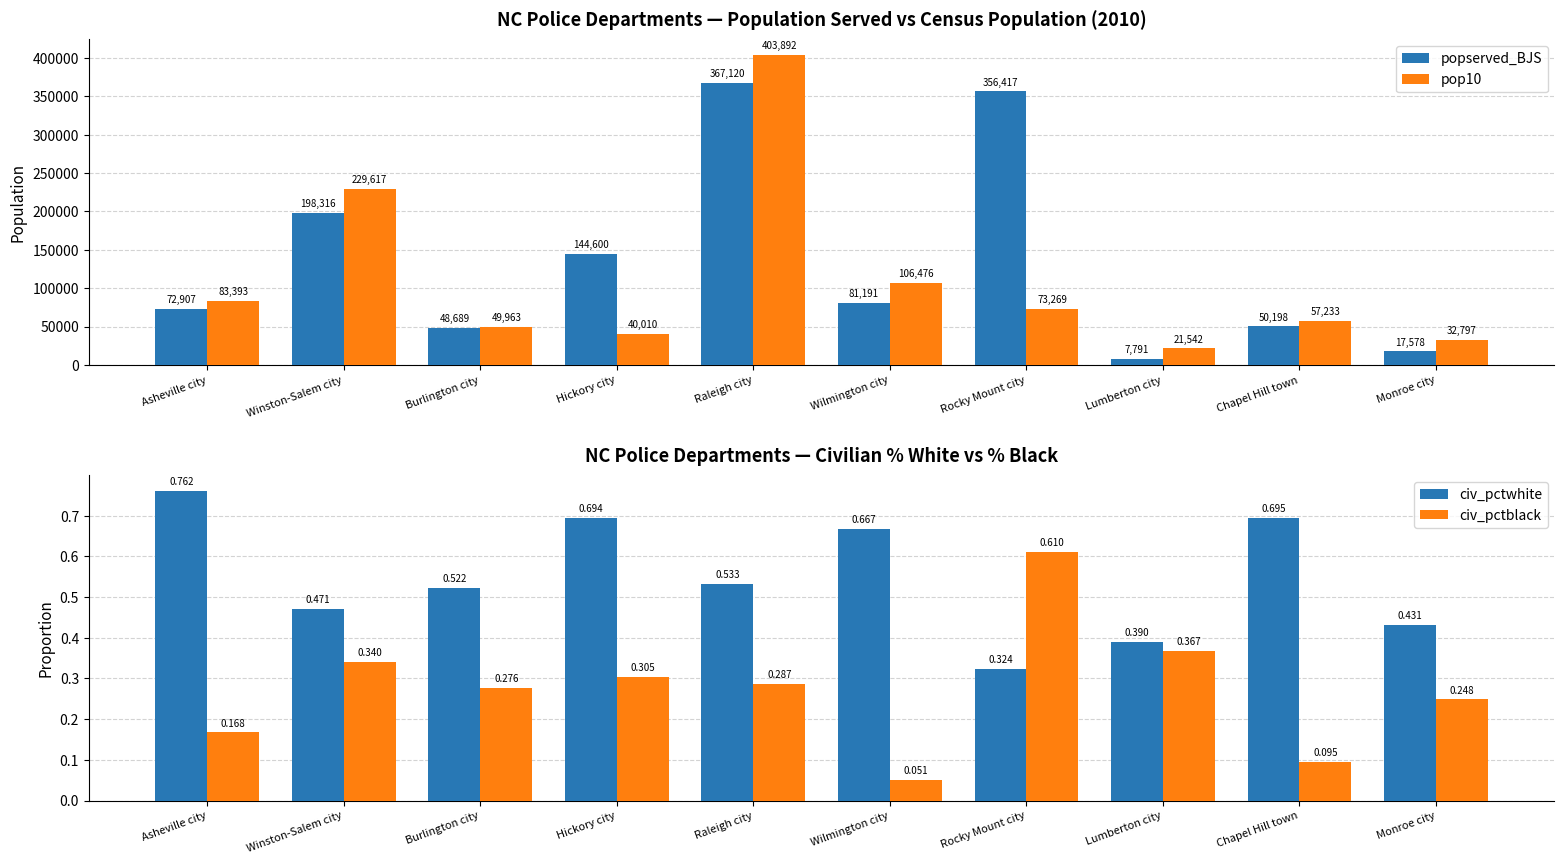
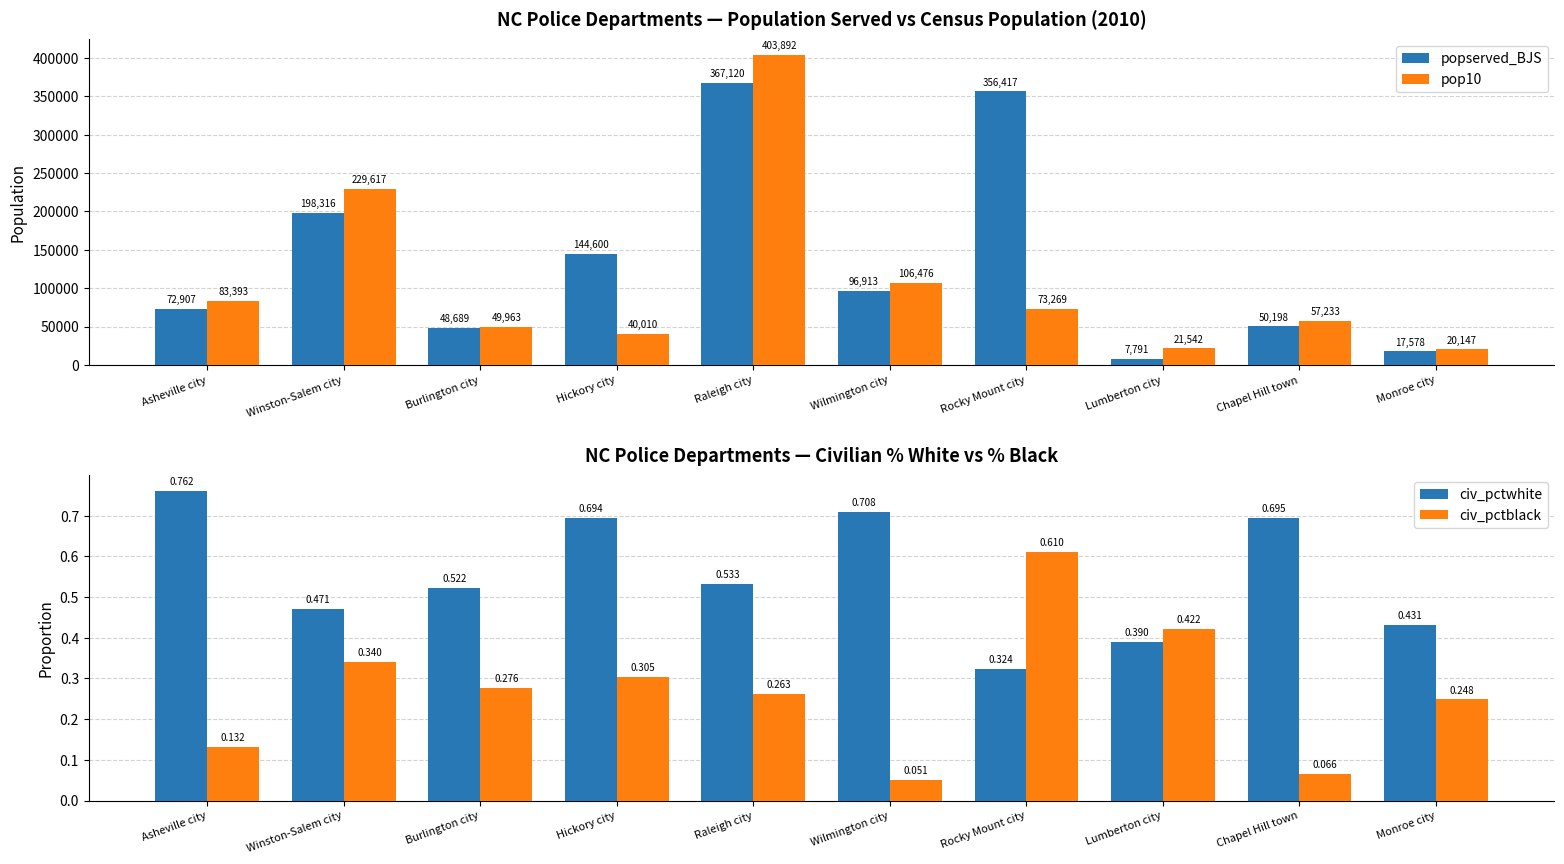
  {
    "NC Police Departments — Population Served vs Census Population (2010)": {
      "popserved_BJS": {
        "Asheville city": "72,907",
        "Winston-Salem city": "198,316",
        "Burlington city": "48,689",
        "Hickory city": "144,600",
        "Raleigh city": "367,120",
-       "Wilmington city": "81,191",
+       "Wilmington city": "96,913",
        "Rocky Mount city": "356,417",
        "Lumberton city": "7,791",
        "Chapel Hill town": "50,198",
        "Monroe city": "17,578"
      },
      "pop10": {
        "Asheville city": "83,393",
        "Winston-Salem city": "229,617",
        "Burlington city": "49,963",
        "Hickory city": "40,010",
        "Raleigh city": "403,892",
        "Wilmington city": "106,476",
        "Rocky Mount city": "73,269",
        "Lumberton city": "21,542",
        "Chapel Hill town": "57,233",
-       "Monroe city": "32,797"
+       "Monroe city": "20,147"
      }
    },
    "NC Police Departments — Civilian % White vs % Black": {
      "civ_pctwhite": {
        "Asheville city": "0.762",
        "Winston-Salem city": "0.471",
        "Burlington city": "0.522",
        "Hickory city": "0.694",
        "Raleigh city": "0.533",
-       "Wilmington city": "0.667",
+       "Wilmington city": "0.708",
        "Rocky Mount city": "0.324",
        "Lumberton city": "0.390",
        "Chapel Hill town": "0.695",
        "Monroe city": "0.431"
      },
      "civ_pctblack": {
-       "Asheville city": "0.168",
+       "Asheville city": "0.132",
        "Winston-Salem city": "0.340",
        "Burlington city": "0.276",
        "Hickory city": "0.305",
-       "Raleigh city": "0.287",
+       "Raleigh city": "0.263",
        "Wilmington city": "0.051",
        "Rocky Mount city": "0.610",
-       "Lumberton city": "0.367",
-       "Chapel Hill town": "0.095",
+       "Lumberton city": "0.422",
+       "Chapel Hill town": "0.066",
        "Monroe city": "0.248"
      }
    }
  }
